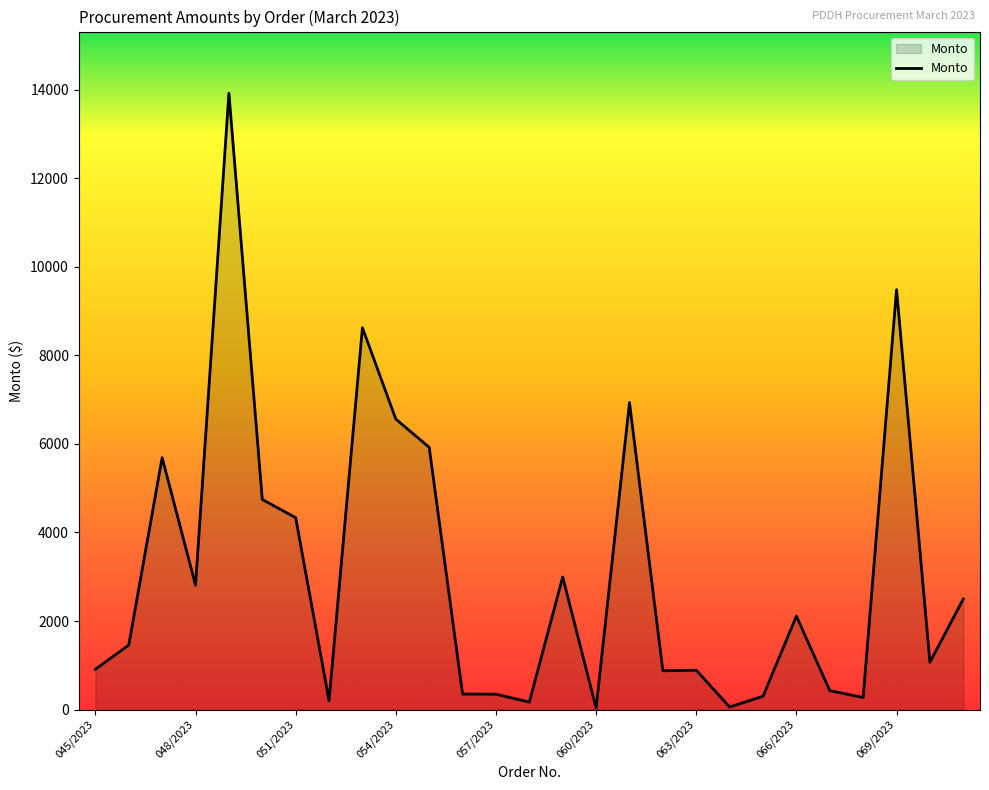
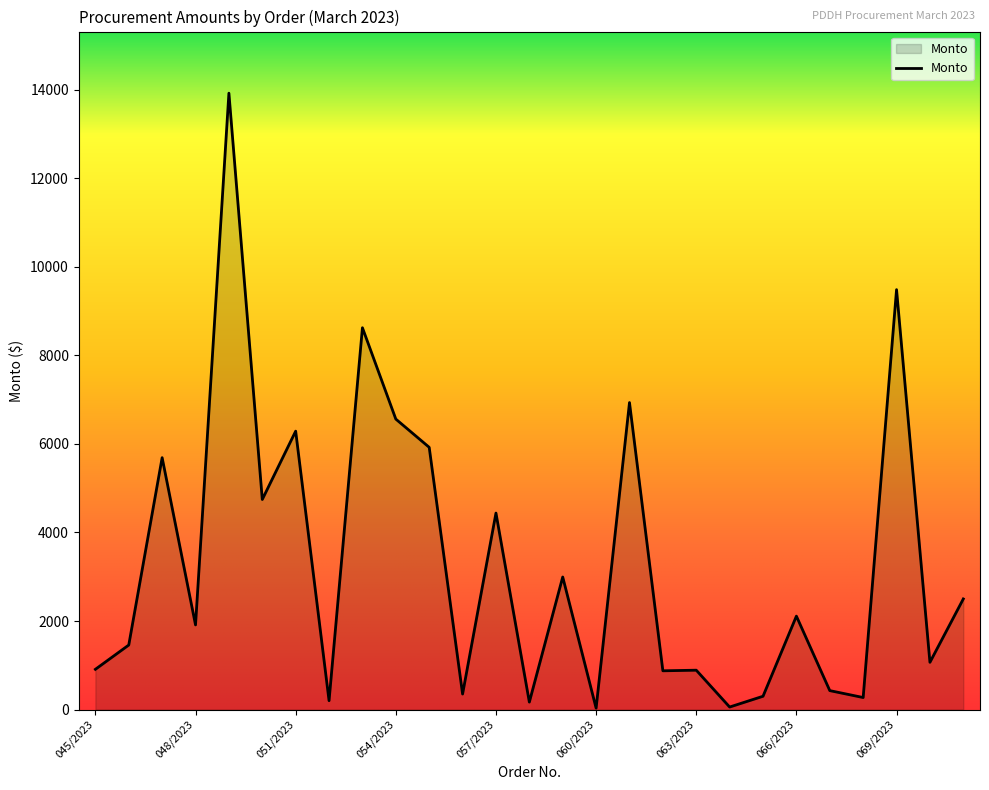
  {
    "045/2023": 900,
-   "048/2023": 2800,
-   "051/2023": 4300,
+   "048/2023": 1900,
+   "051/2023": 6300,
    "054/2023": 6600,
-   "057/2023": 300,
+   "057/2023": 4400,
    "060/2023": 0,
    "063/2023": 900,
    "066/2023": 2100,
    "069/2023": 9500
  }
